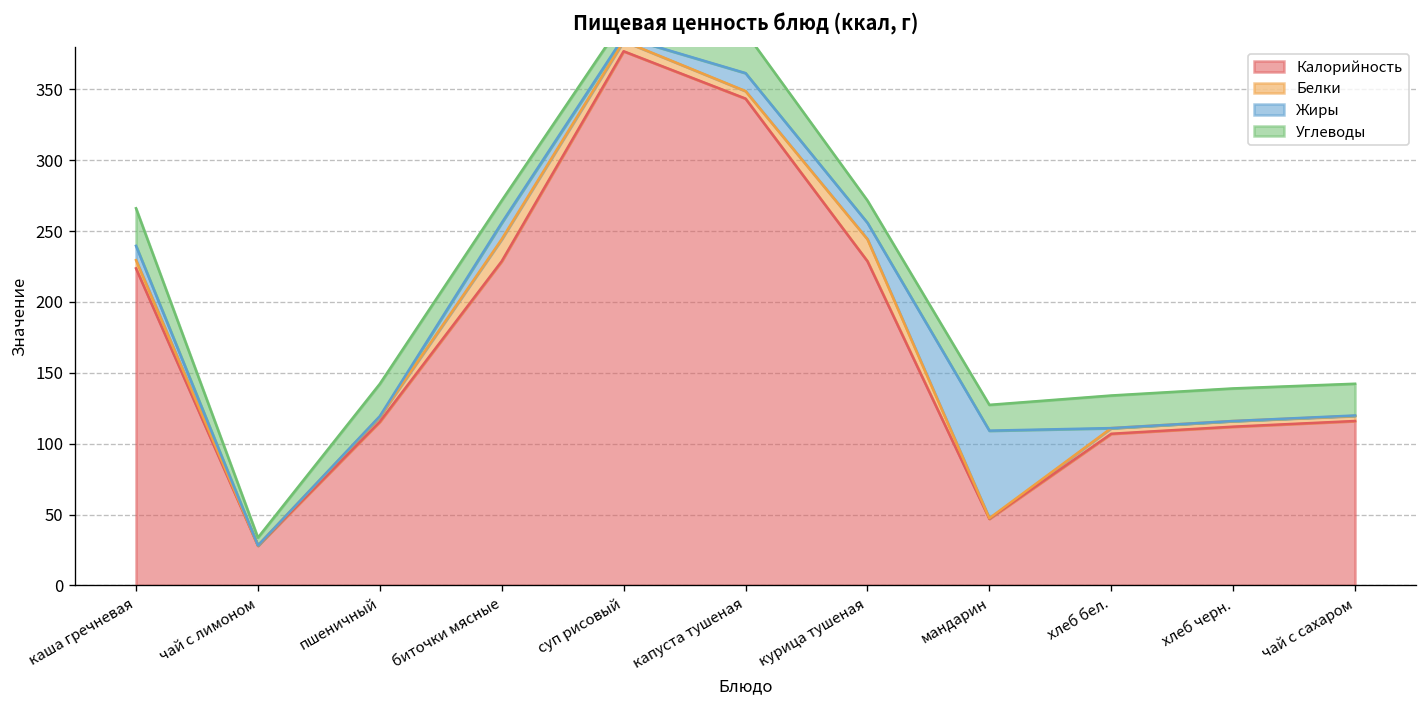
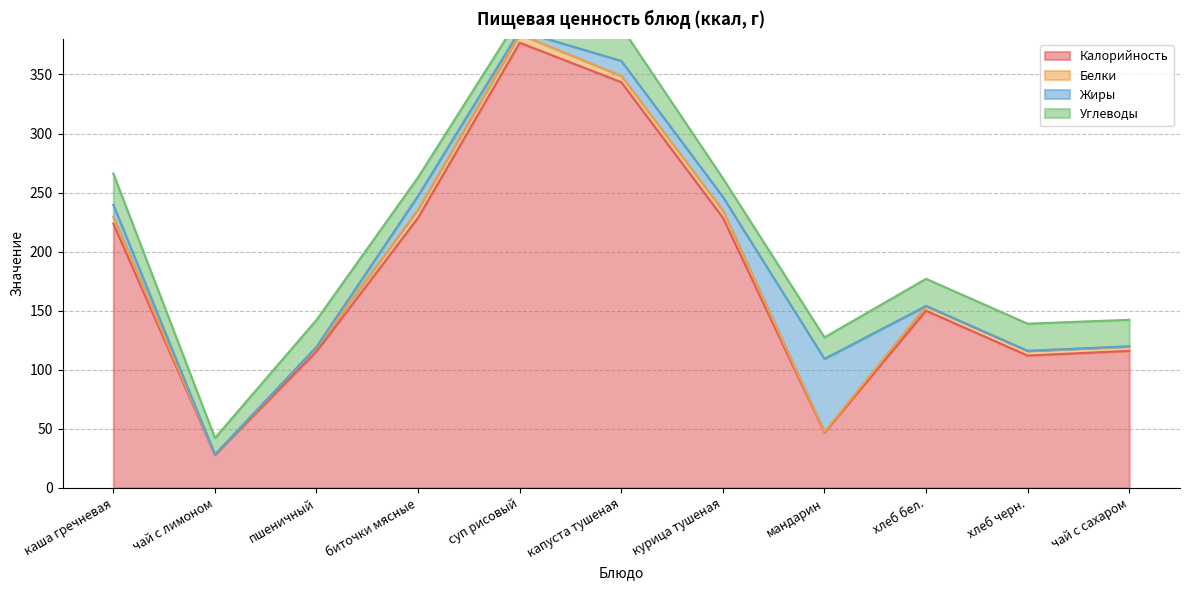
  {
    "Калорийность": {
      "каша гречневая": 224,
      "пшеничный": 116,
      "биточки мясные": 229,
      "суп рисовый": 377,
      "капуста тушеная": 344,
      "курица тушеная": 229,
-     "хлеб бел.": 107,
+     "хлеб бел.": 150,
      "хлеб черн.": 112,
      "чай с сахаром": 116
    },
    "Белки": {
      "каша гречневая": 6,
-     "биточки мясные": 16,
+     "биточки мясные": 7,
      "капуста тушеная": 5,
-     "курица тушеная": 16
+     "курица тушеная": 6
    },
    "Жиры": {
      "каша гречневая": 10,
      "биточки мясные": 12,
      "капуста тушеная": 13,
      "курица тушеная": 12,
      "мандарин": 62
    },
    "Углеводы": {
      "каша гречневая": 27,
-     "чай с лимоном": 6,
+     "чай с лимоном": 14,
      "пшеничный": 23,
      "биточки мясные": 16,
      "курица тушеная": 16,
      "мандарин": 18,
      "хлеб бел.": 23,
      "хлеб черн.": 23,
      "чай с сахаром": 22
    }
  }
